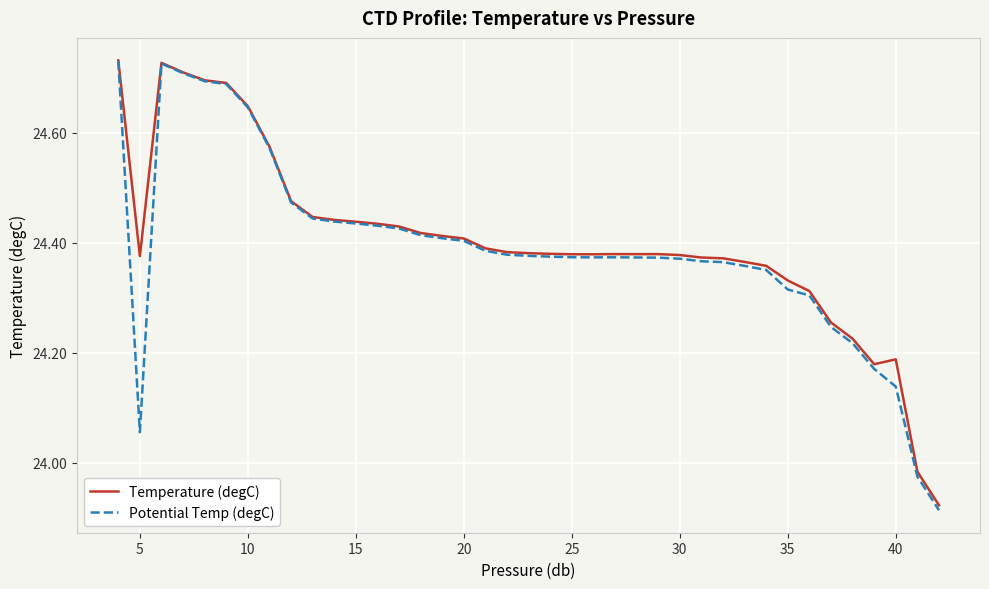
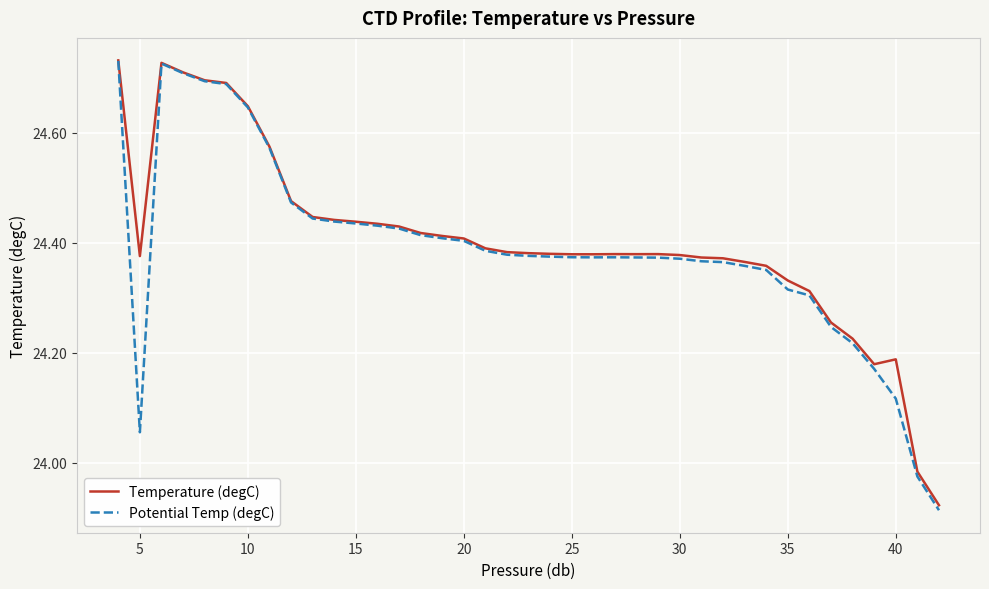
  {
    "Temperature (degC)": {
      "5": 24.38,
      "25": 24.38,
      "30": 24.38,
      "35": 24.33,
      "40": 24.19
    },
    "Potential Temp (degC)": {
      "5": 24.06,
      "25": 24.37,
      "30": 24.37,
      "35": 24.32,
-     "40": 24.14
+     "40": 24.12
    }
  }
